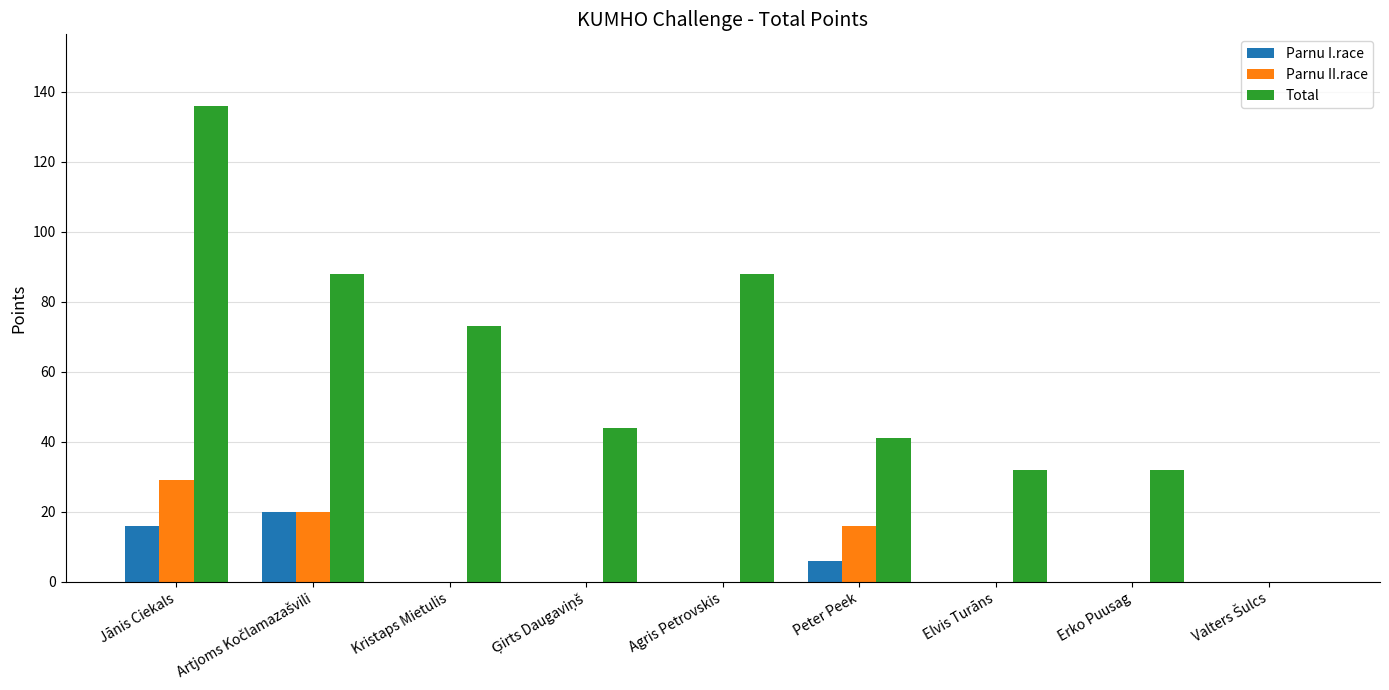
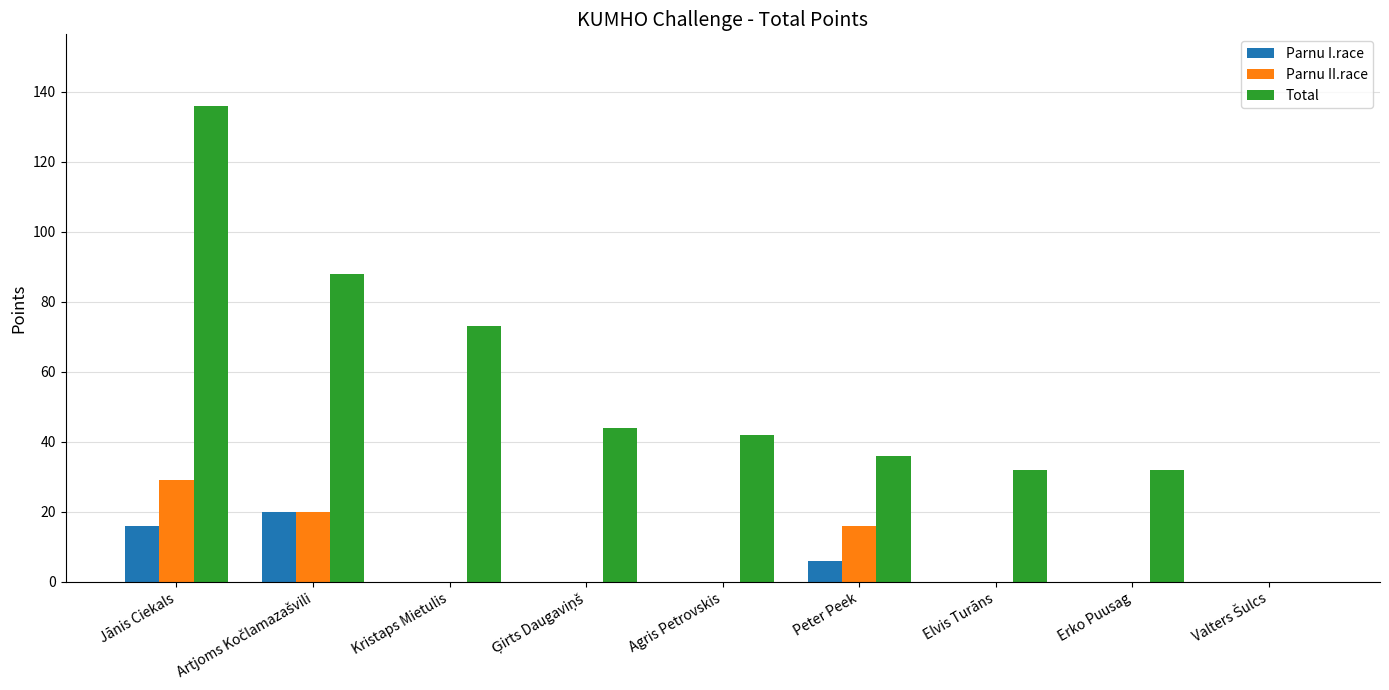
  {
    "Parnu I.race": {
      "Jānis Ciekals": 16,
      "Artjoms Kočlamazašvili": 20,
      "Kristaps Mietulis": 0,
      "Ģirts Daugaviņš": 0,
      "Agris Petrovskis": 0,
      "Peter Peek": 6,
      "Elvis Turāns": 0,
      "Erko Puusag": 0,
      "Valters Šulcs": 0
    },
    "Parnu II.race": {
      "Jānis Ciekals": 29,
      "Artjoms Kočlamazašvili": 20,
      "Kristaps Mietulis": 0,
      "Ģirts Daugaviņš": 0,
      "Agris Petrovskis": 0,
      "Peter Peek": 16,
      "Elvis Turāns": 0,
      "Erko Puusag": 0,
      "Valters Šulcs": 0
    },
    "Total": {
      "Jānis Ciekals": 136,
      "Artjoms Kočlamazašvili": 88,
      "Kristaps Mietulis": 73,
      "Ģirts Daugaviņš": 44,
-     "Agris Petrovskis": 88,
-     "Peter Peek": 41,
+     "Agris Petrovskis": 42,
+     "Peter Peek": 36,
      "Elvis Turāns": 32,
      "Erko Puusag": 32,
      "Valters Šulcs": 0
    }
  }
